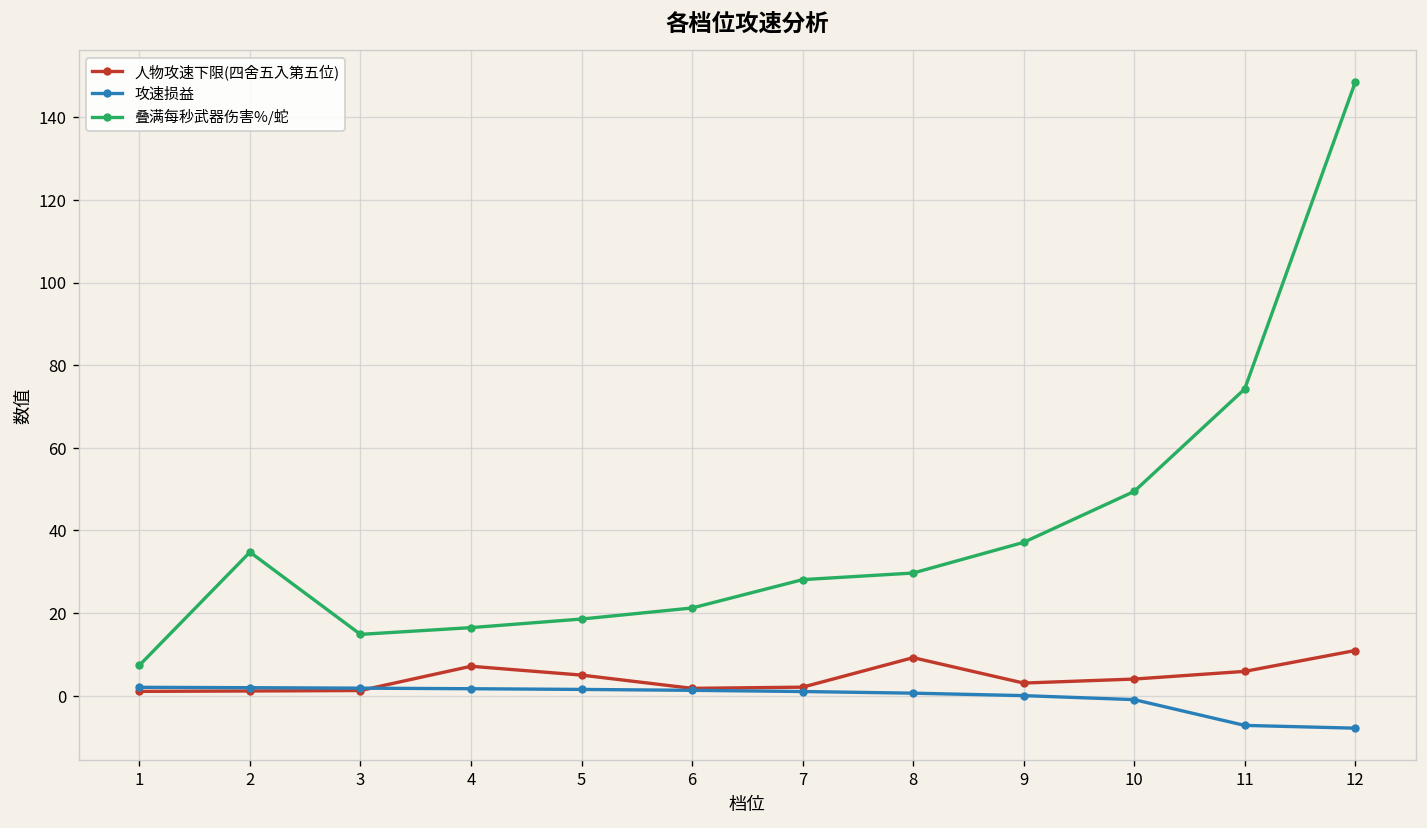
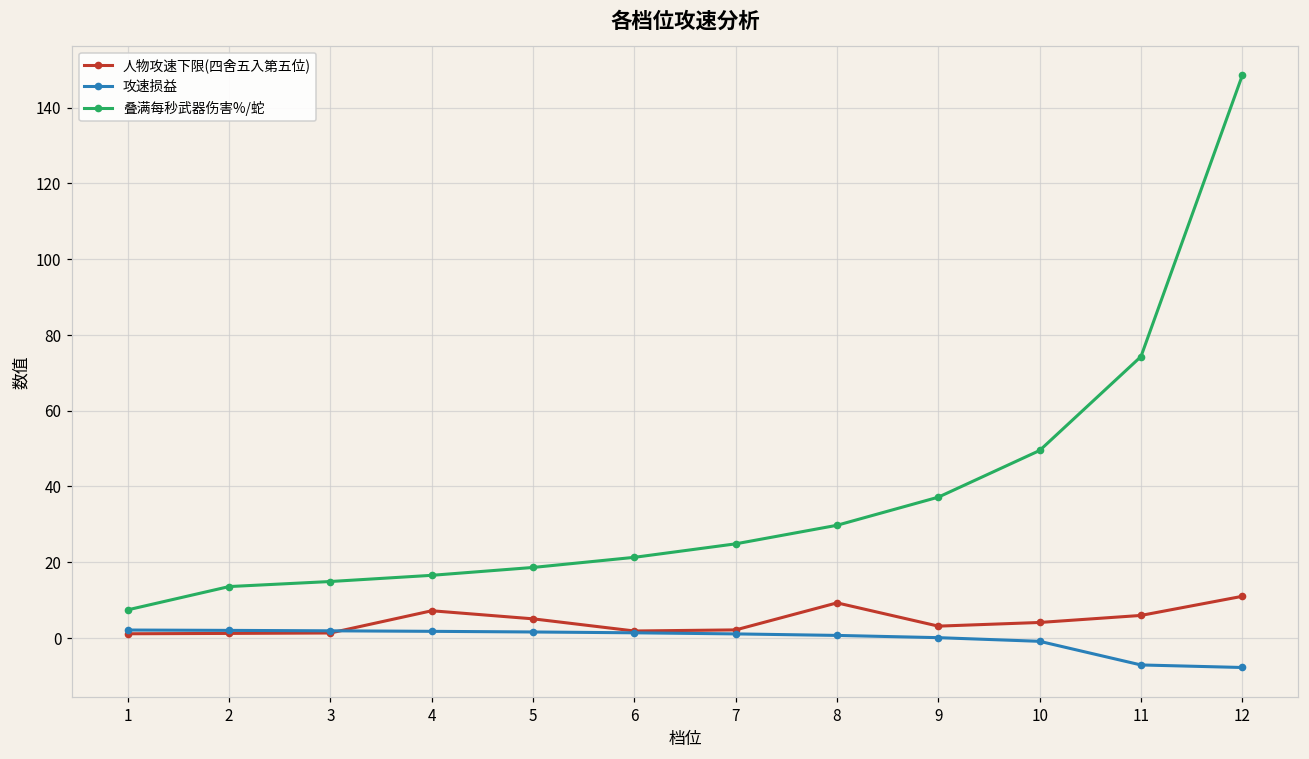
  {
    "人物攻速下限(四舍五入第五位)": {
      "1": 1,
      "2": 1,
      "4": 7,
      "5": 5,
      "7": 2,
      "8": 9,
      "9": 3,
      "10": 4,
      "11": 6,
      "12": 11
    },
    "攻速损益": {
      "1": 2,
      "2": 2,
      "4": 2,
      "5": 2,
      "7": 1,
      "8": 1,
      "9": 0,
      "10": -1,
      "11": -7,
      "12": -8
    },
    "叠满每秒武器伤害%/蛇": {
      "1": 7,
-     "2": 35,
+     "2": 14,
      "3": 15,
      "4": 16,
      "5": 19,
      "6": 21,
-     "7": 28,
+     "7": 25,
      "8": 30,
      "9": 37,
      "10": 49,
      "11": 74,
      "12": 149
    }
  }
